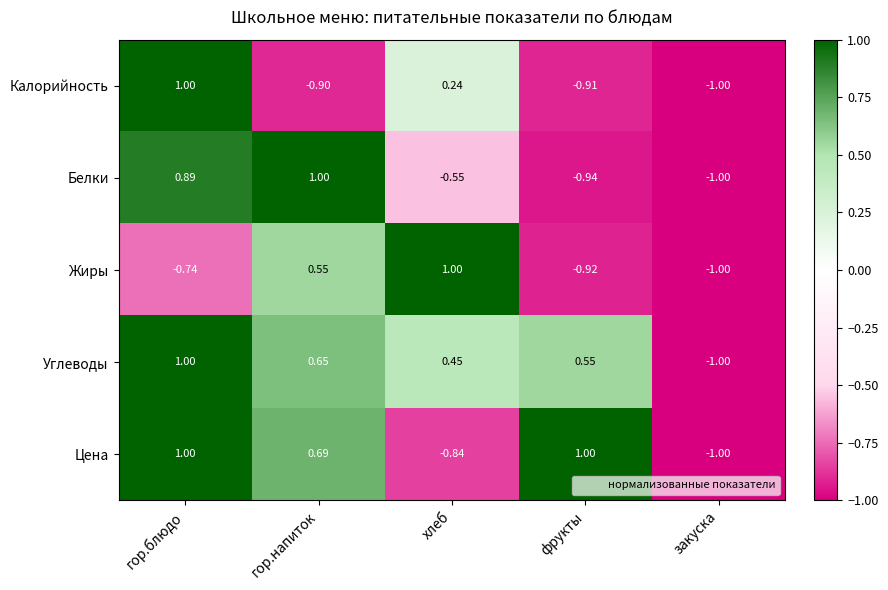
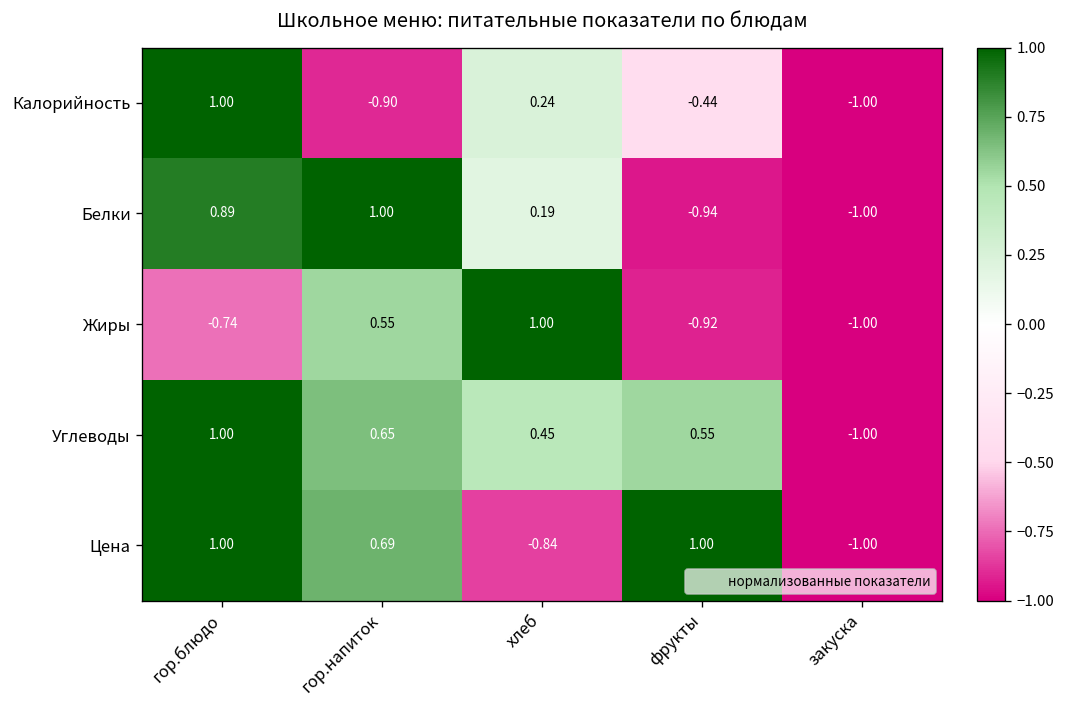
  {
    "Калорийность": {
      "гор.блюдо": 1.00,
      "гор.напиток": -0.90,
      "хлеб": 0.24,
-     "фрукты": -0.91,
+     "фрукты": -0.44,
      "закуска": -1.00
    },
    "Белки": {
      "гор.блюдо": 0.89,
      "гор.напиток": 1.00,
-     "хлеб": -0.55,
+     "хлеб": 0.19,
      "фрукты": -0.94,
      "закуска": -1.00
    },
    "Жиры": {
      "гор.блюдо": -0.74,
      "гор.напиток": 0.55,
      "хлеб": 1.00,
      "фрукты": -0.92,
      "закуска": -1.00
    },
    "Углеводы": {
      "гор.блюдо": 1.00,
      "гор.напиток": 0.65,
      "хлеб": 0.45,
      "фрукты": 0.55,
      "закуска": -1.00
    },
    "Цена": {
      "гор.блюдо": 1.00,
      "гор.напиток": 0.69,
      "хлеб": -0.84,
      "фрукты": 1.00,
      "закуска": -1.00
    }
  }
